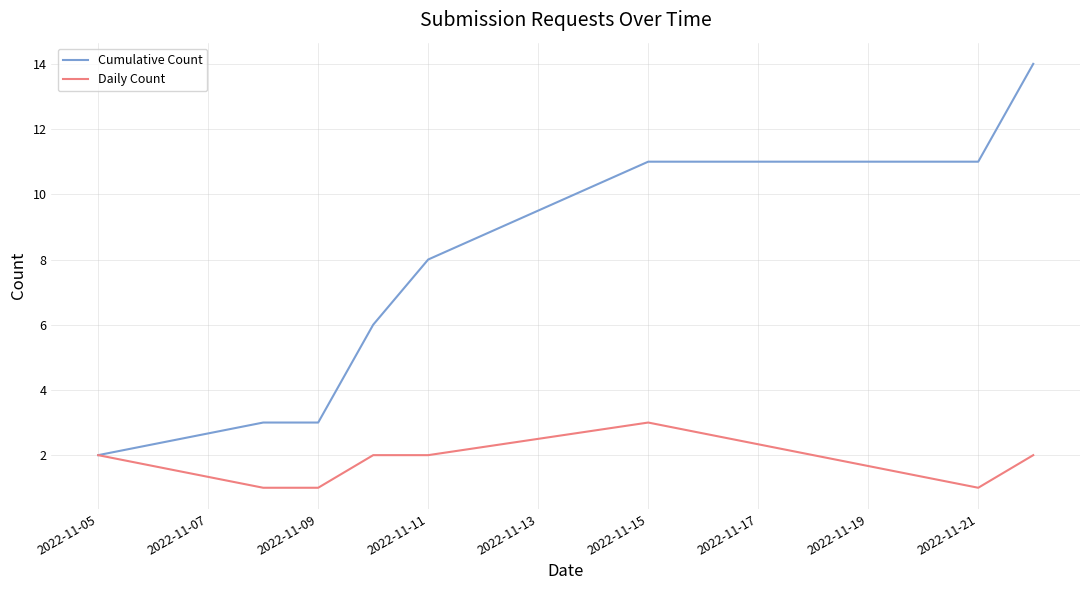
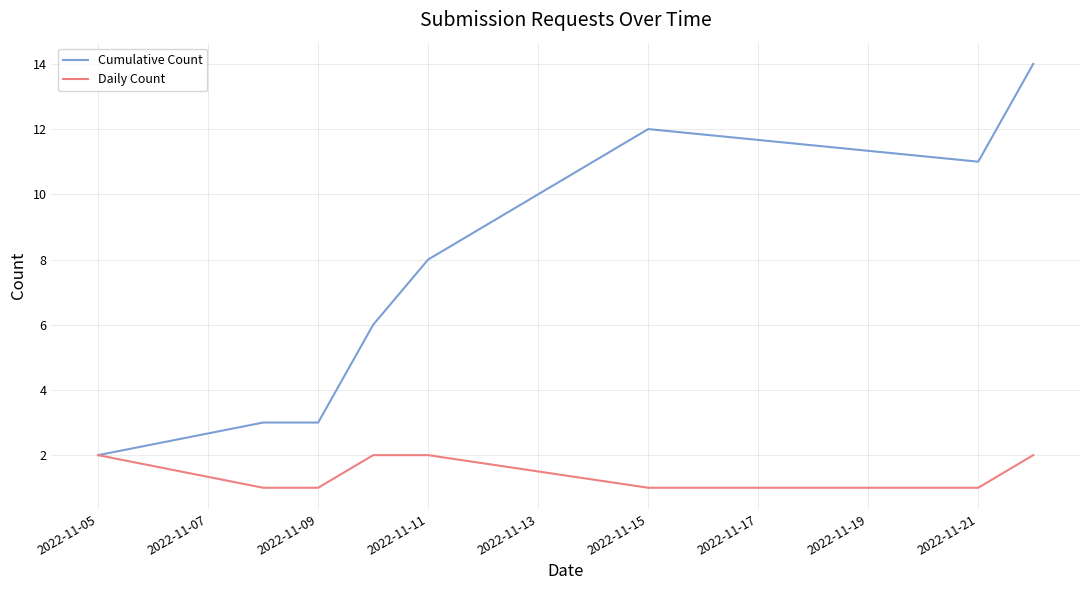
  {
    "Cumulative Count": {
      "2022-11-09": 3,
      "2022-11-11": 8,
-     "2022-11-15": 11,
+     "2022-11-15": 12,
      "2022-11-21": 11
    },
    "Daily Count": {
      "2022-11-09": 1,
      "2022-11-11": 2,
-     "2022-11-15": 3,
+     "2022-11-15": 1,
      "2022-11-21": 1
    }
  }
